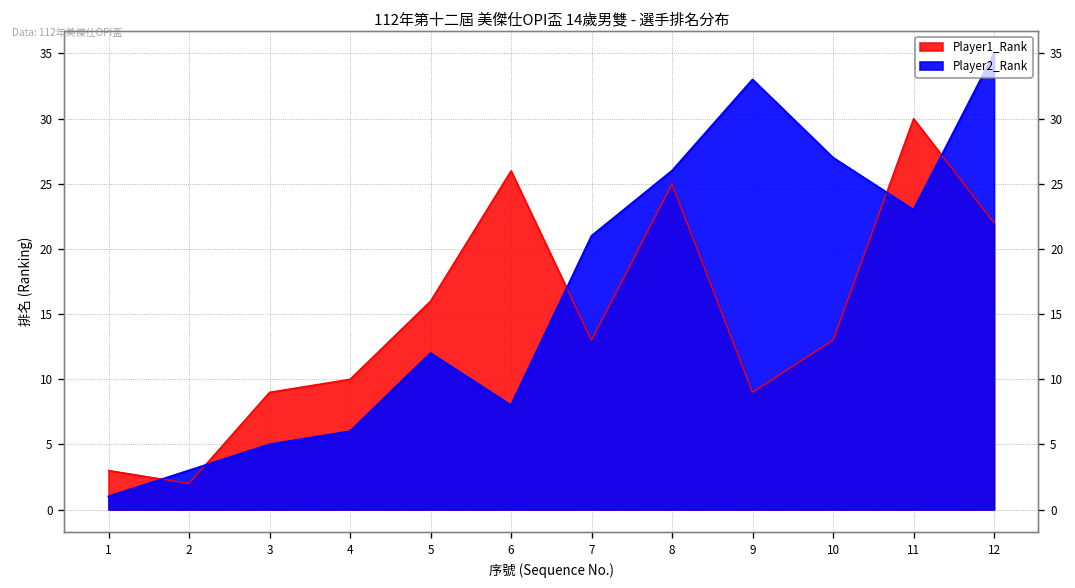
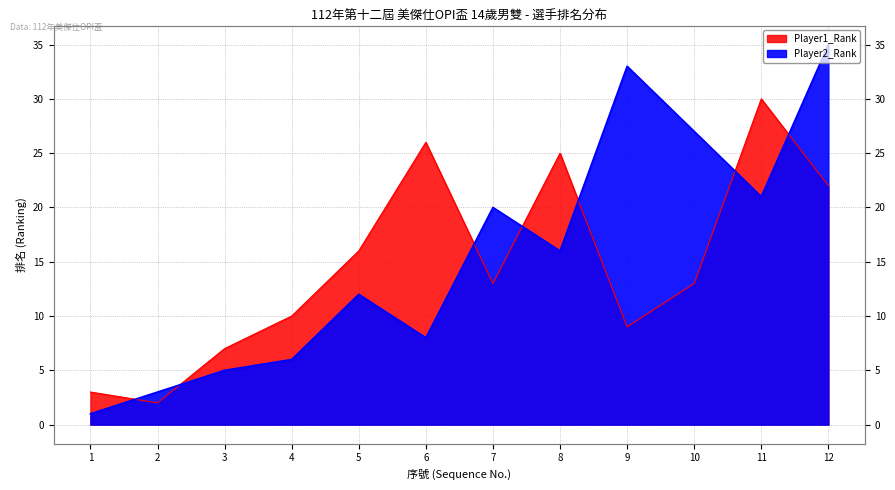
  {
    "Player1_Rank": {
      "1": 3,
      "2": 2,
-     "3": 9,
+     "3": 7,
      "4": 10,
      "5": 16,
      "6": 26,
      "7": 13,
      "8": 25,
      "9": 9,
      "10": 13,
      "11": 30,
      "12": 22
    },
    "Player2_Rank": {
      "1": 1,
      "2": 3,
      "3": 5,
      "4": 6,
      "5": 12,
      "6": 8,
-     "7": 21,
-     "8": 26,
+     "7": 20,
+     "8": 16,
      "9": 33,
      "10": 27,
-     "11": 23
+     "11": 21
    }
  }
